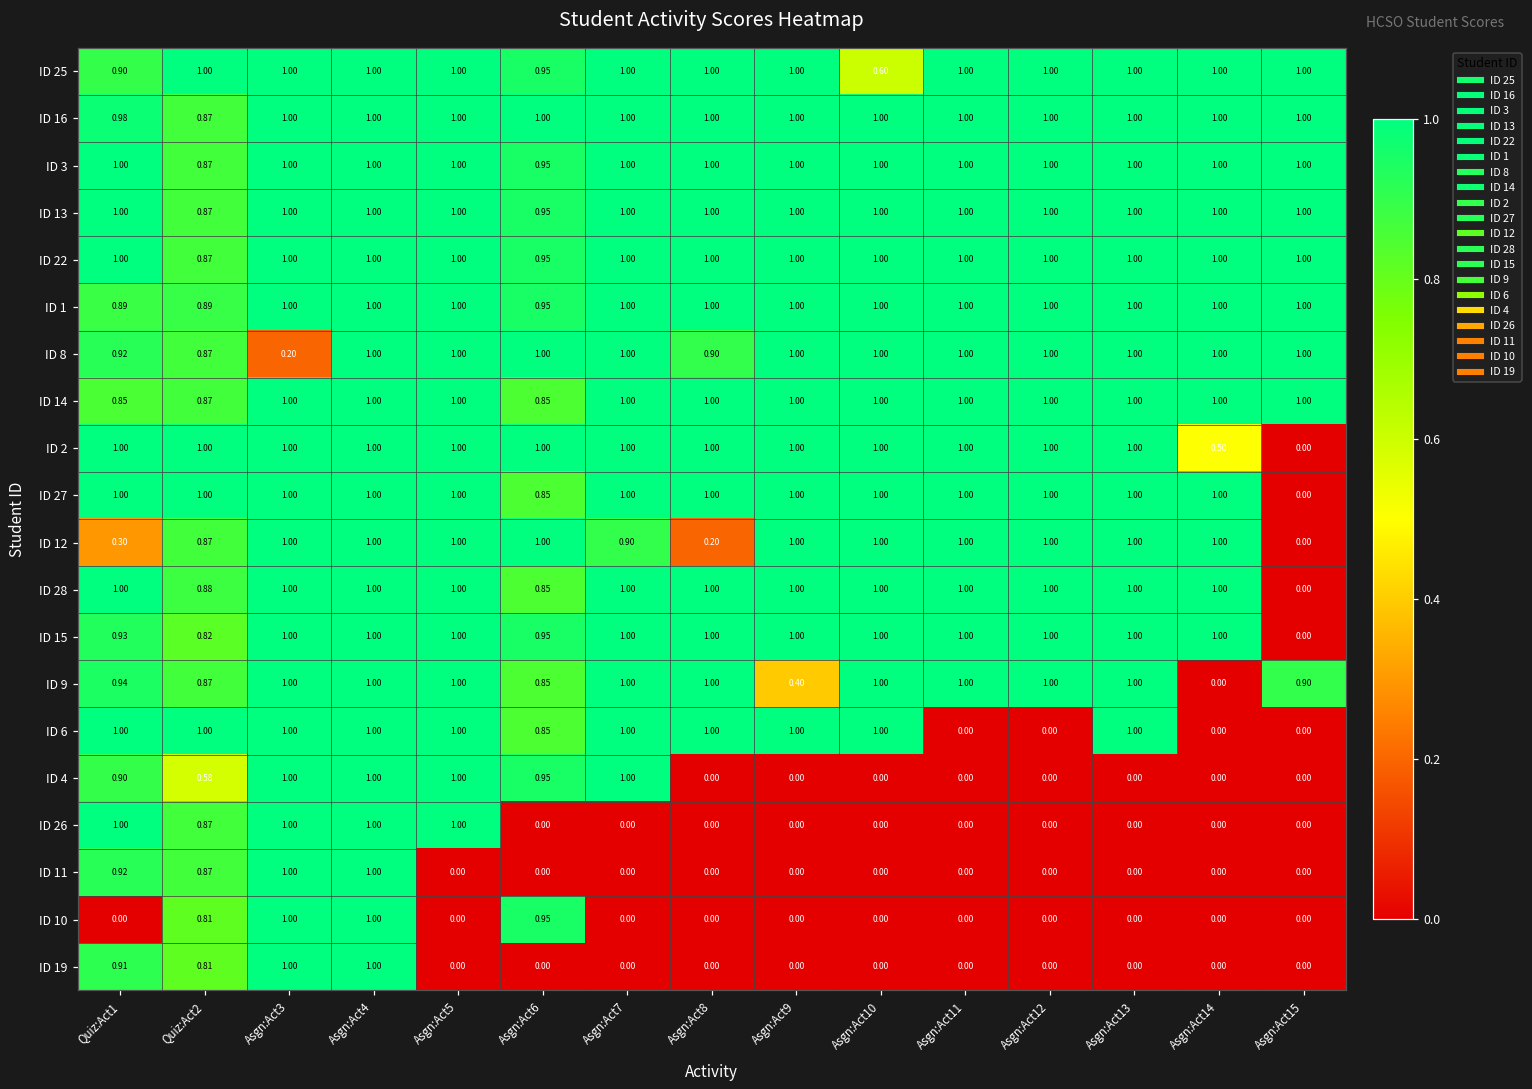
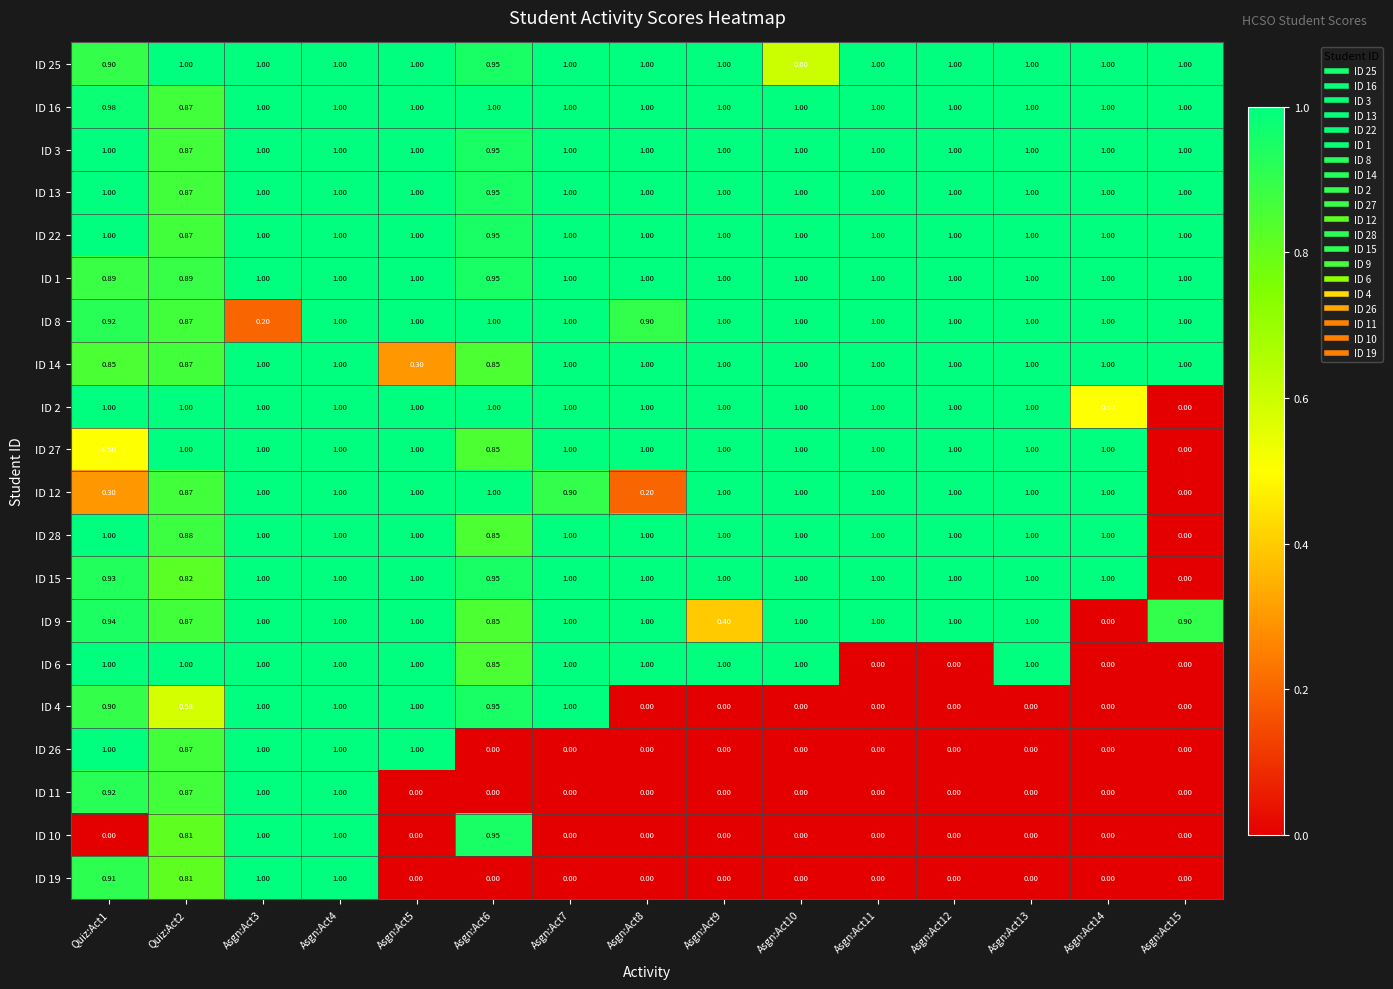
  {
    "ID 14": {
      "Quiz:Act1": 0.85,
      "Quiz:Act2": 0.87,
      "Asgn:Act3": 1.00,
      "Asgn:Act4": 1.00,
-     "Asgn:Act5": 1.00,
+     "Asgn:Act5": 0.30,
      "Asgn:Act6": 0.85,
      "Asgn:Act7": 1.00,
      "Asgn:Act8": 1.00,
      "Asgn:Act9": 1.00,
      "Asgn:Act10": 1.00,
      "Asgn:Act11": 1.00,
      "Asgn:Act12": 1.00,
      "Asgn:Act13": 1.00,
      "Asgn:Act14": 1.00,
      "Asgn:Act15": 1.00
    },
    "ID 27": {
-     "Quiz:Act1": 1.00,
+     "Quiz:Act1": 0.50,
      "Quiz:Act2": 1.00,
      "Asgn:Act3": 1.00,
      "Asgn:Act4": 1.00,
      "Asgn:Act5": 1.00,
      "Asgn:Act6": 0.85,
      "Asgn:Act7": 1.00,
      "Asgn:Act8": 1.00,
      "Asgn:Act9": 1.00,
      "Asgn:Act10": 1.00,
      "Asgn:Act11": 1.00,
      "Asgn:Act12": 1.00,
      "Asgn:Act13": 1.00,
      "Asgn:Act14": 1.00,
      "Asgn:Act15": 0.00
    }
  }
